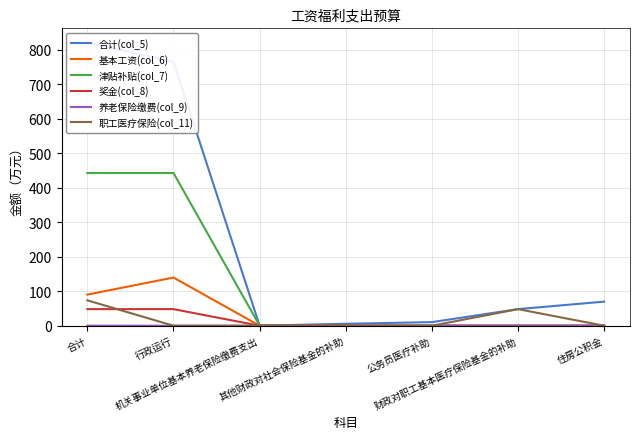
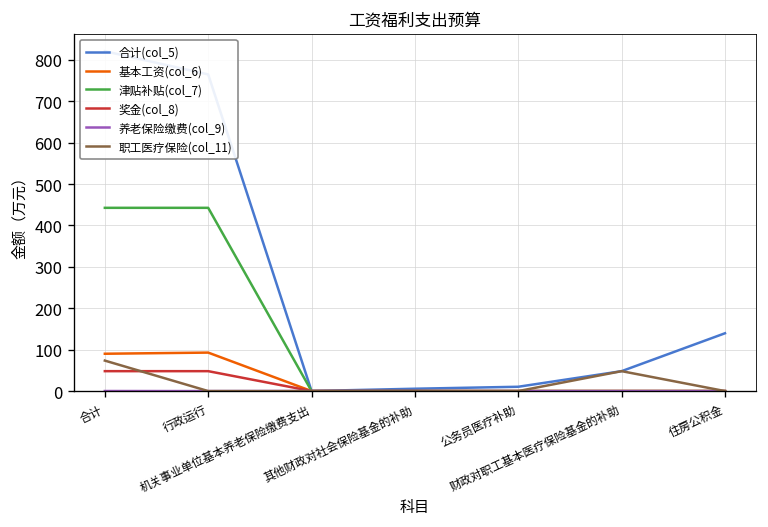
  {
    "合计(col_5)": {
      "公务员医疗补助": 10,
-     "住房公积金": 70
+     "住房公积金": 140
    },
    "基本工资(col_6)": {
      "合计": 90,
-     "行政运行": 140
+     "行政运行": 90
    },
    "津贴补贴(col_7)": {
      "合计": 440,
      "行政运行": 440
    },
    "奖金(col_8)": {
      "合计": 50,
      "行政运行": 50
    },
    "养老保险缴费(col_9)": {
      "合计": 0
    },
    "职工医疗保险(col_11)": {
      "合计": 70
    }
  }
